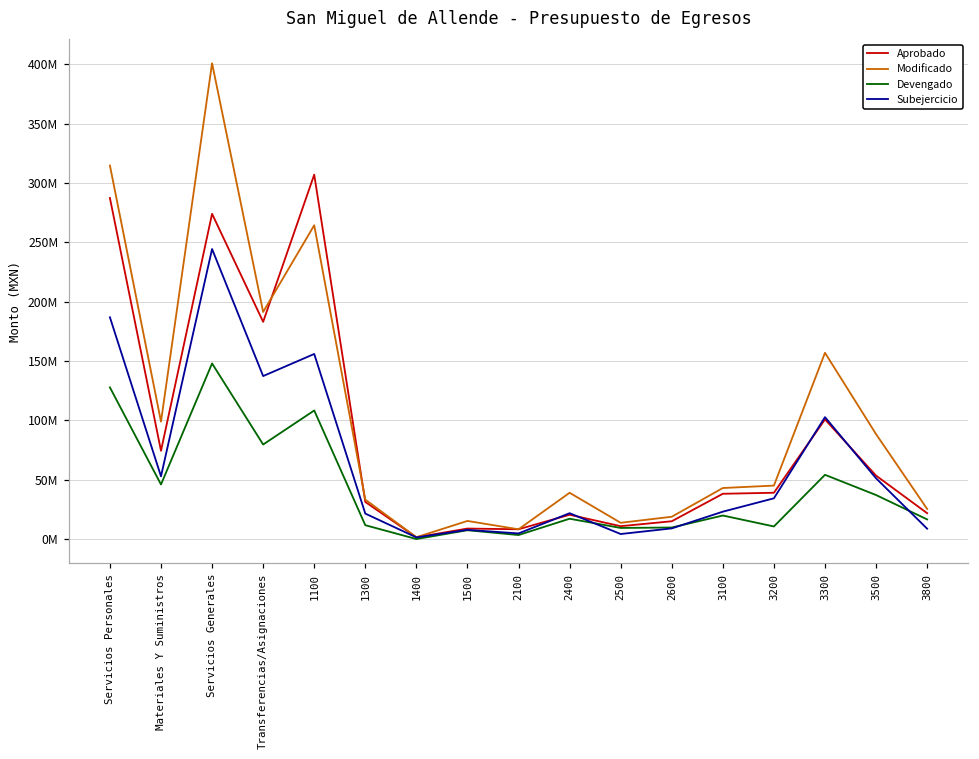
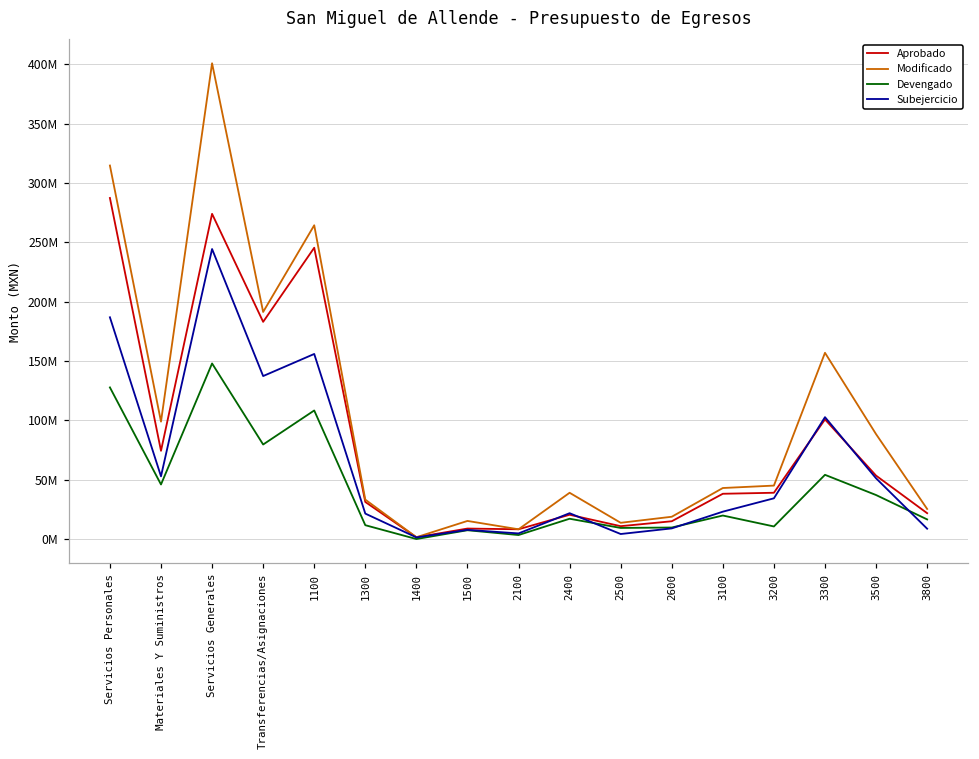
  {
    "Aprobado": {
      "Servicios Personales": 287000000,
      "Materiales Y Suministros": 74000000,
      "Servicios Generales": 274000000,
      "Transferencias/Asignaciones": 183000000,
-     "1100": 307000000,
+     "1100": 245000000,
      "2600": 15000000,
      "3100": 38000000,
      "3200": 39000000,
      "3800": 22000000
    },
    "Modificado": {
      "Servicios Personales": 315000000,
      "Materiales Y Suministros": 99000000,
      "Servicios Generales": 401000000,
      "Transferencias/Asignaciones": 191000000,
      "1100": 264000000,
      "1500": 15000000,
      "2400": 39000000,
      "2500": 14000000,
      "2600": 19000000,
      "3100": 43000000,
      "3200": 45000000,
      "3300": 157000000,
      "3500": 88000000,
      "3800": 25000000
    },
    "Devengado": {
      "Servicios Personales": 128000000,
      "Materiales Y Suministros": 46000000,
      "Servicios Generales": 148000000,
      "Transferencias/Asignaciones": 80000000,
      "1100": 108000000,
      "1300": 12000000,
      "2400": 17000000,
      "3100": 20000000,
      "3200": 11000000,
      "3300": 54000000,
      "3500": 37000000,
      "3800": 17000000
    },
    "Subejercicio": {
      "Servicios Personales": 187000000,
      "Materiales Y Suministros": 53000000,
      "Servicios Generales": 244000000,
      "Transferencias/Asignaciones": 137000000,
      "1100": 156000000,
      "1300": 22000000,
      "2500": 4000000,
      "3100": 23000000,
      "3200": 34000000,
      "3800": 9000000
    }
  }
